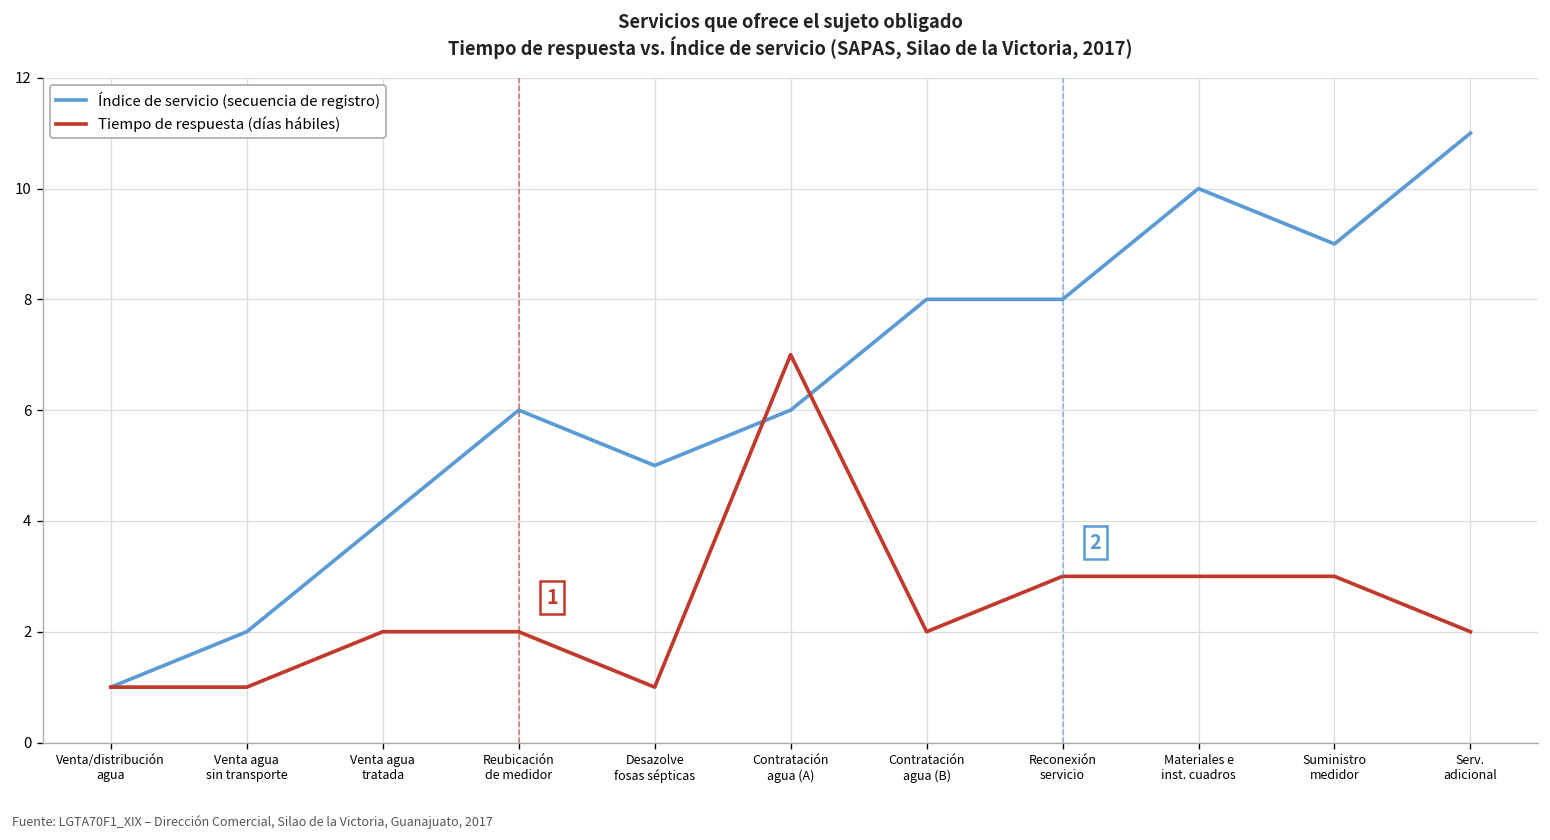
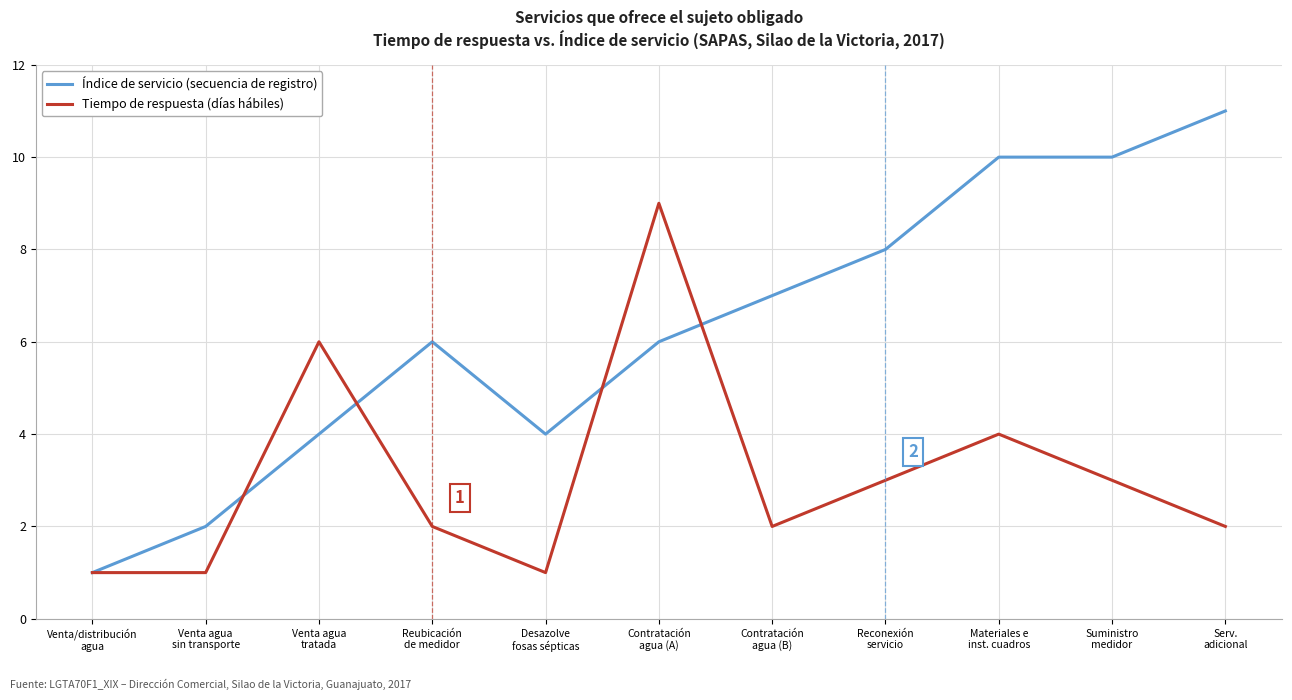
  {
    "Índice de servicio (secuencia de registro)": {
      "Venta agua sin transporte": 2,
      "Venta agua tratada": 4,
      "Reubicación de medidor": 6,
-     "Desazolve fosas sépticas": 5,
+     "Desazolve fosas sépticas": 4,
      "Contratación agua (A)": 6,
-     "Contratación agua (B)": 8,
+     "Contratación agua (B)": 7,
      "Reconexión servicio": 8,
      "Materiales e inst. cuadros": 10,
-     "Suministro medidor": 9,
+     "Suministro medidor": 10,
      "Serv. adicional": 11
    },
    "Tiempo de respuesta (días hábiles)": {
      "Venta agua sin transporte": 1,
-     "Venta agua tratada": 2,
+     "Venta agua tratada": 6,
      "Reubicación de medidor": 2,
      "Desazolve fosas sépticas": 1,
-     "Contratación agua (A)": 7,
+     "Contratación agua (A)": 9,
      "Contratación agua (B)": 2,
      "Reconexión servicio": 3,
-     "Materiales e inst. cuadros": 3,
+     "Materiales e inst. cuadros": 4,
      "Suministro medidor": 3,
      "Serv. adicional": 2
    }
  }
